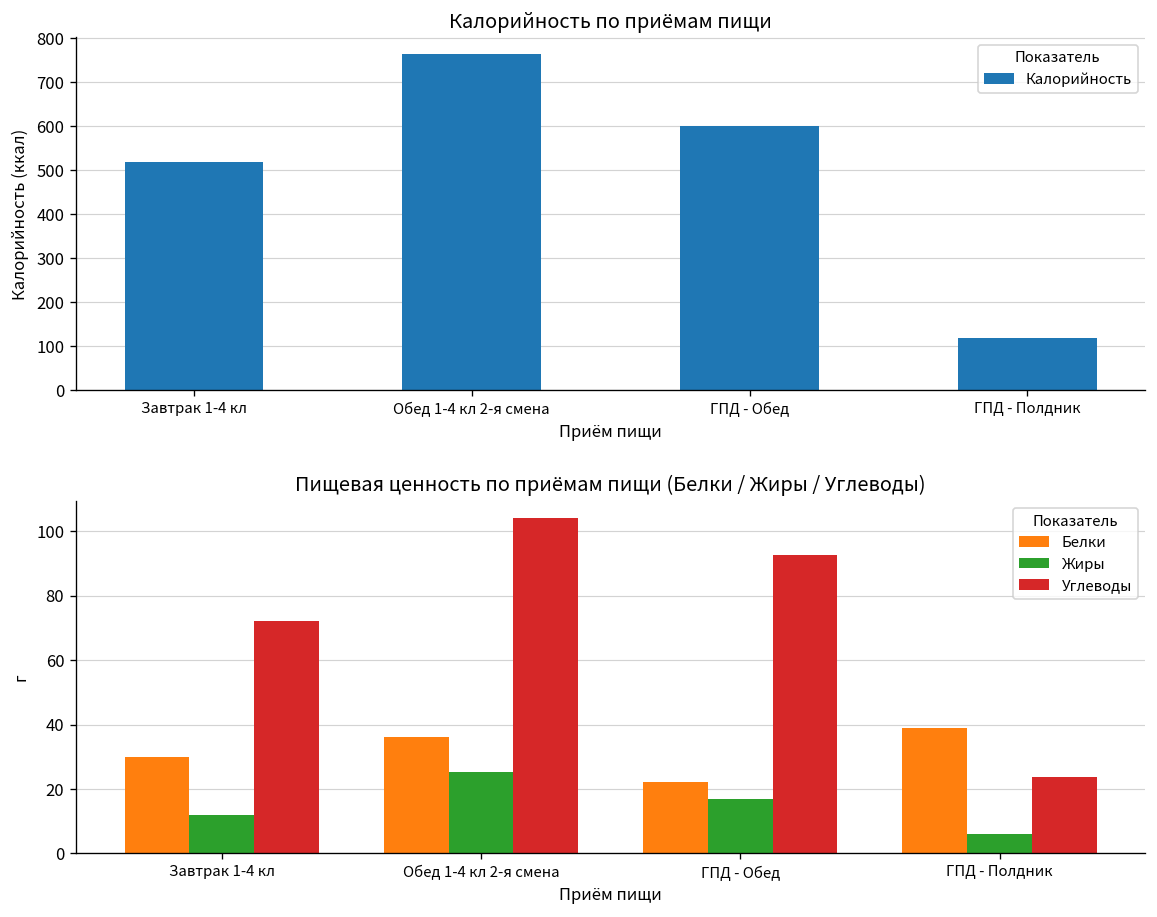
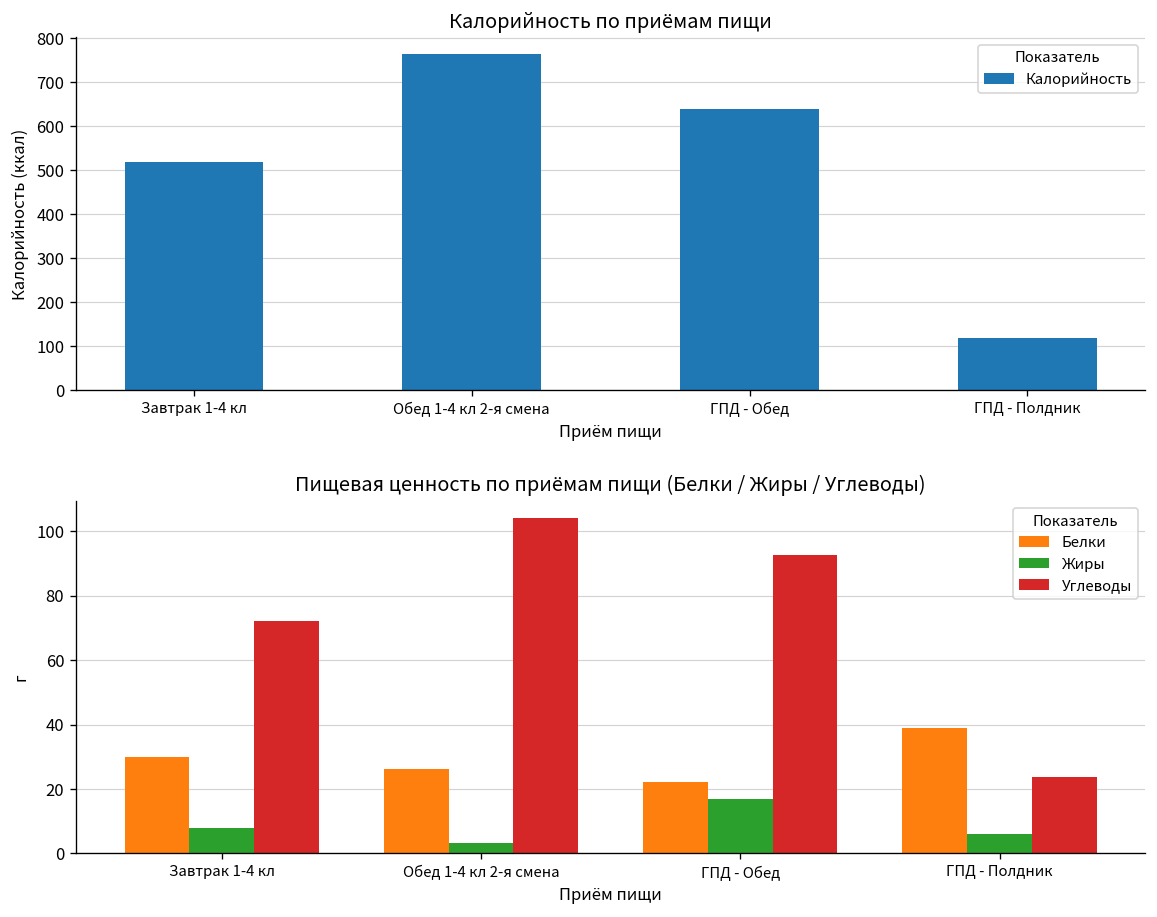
  {
    "Калорийность по приёмам пищи": {
      "Завтрак 1-4 кл": 520,
      "Обед 1-4 кл 2-я смена": 760,
-     "ГПД - Обед": 600,
+     "ГПД - Обед": 640,
      "ГПД - Полдник": 120
    },
    "Пищевая ценность по приёмам пищи (Белки / Жиры / Углеводы)": {
      "Белки": {
        "Завтрак 1-4 кл": 30,
-       "Обед 1-4 кл 2-я смена": 36,
+       "Обед 1-4 кл 2-я смена": 26,
        "ГПД - Обед": 22,
        "ГПД - Полдник": 39
      },
      "Жиры": {
-       "Завтрак 1-4 кл": 12,
-       "Обед 1-4 кл 2-я смена": 25,
+       "Завтрак 1-4 кл": 8,
+       "Обед 1-4 кл 2-я смена": 3,
        "ГПД - Обед": 17,
        "ГПД - Полдник": 6
      },
      "Углеводы": {
        "Завтрак 1-4 кл": 72,
        "Обед 1-4 кл 2-я смена": 104,
        "ГПД - Обед": 93,
        "ГПД - Полдник": 24
      }
    }
  }
